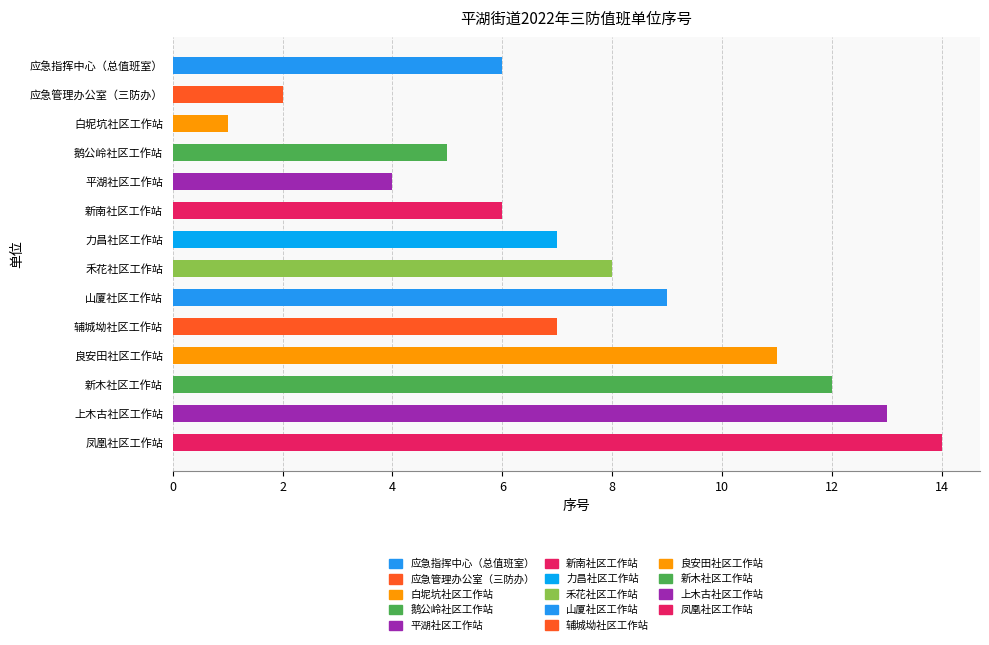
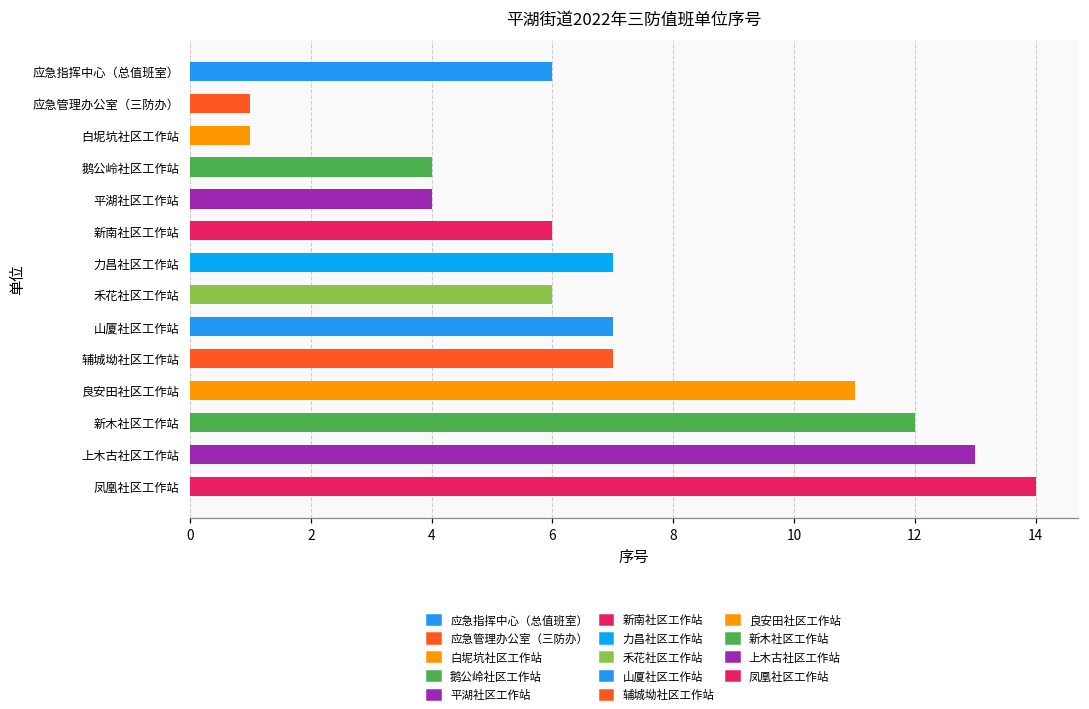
  {
    "应急指挥中心（总值班室）": 6,
-   "应急管理办公室（三防办）": 2,
+   "应急管理办公室（三防办）": 1,
    "白坭坑社区工作站": 1,
-   "鹅公岭社区工作站": 5,
+   "鹅公岭社区工作站": 4,
    "平湖社区工作站": 4,
    "新南社区工作站": 6,
    "力昌社区工作站": 7,
-   "禾花社区工作站": 8,
-   "山厦社区工作站": 9,
+   "禾花社区工作站": 6,
+   "山厦社区工作站": 7,
    "辅城坳社区工作站": 7,
    "良安田社区工作站": 11,
    "新木社区工作站": 12,
    "上木古社区工作站": 13,
    "凤凰社区工作站": 14
  }
